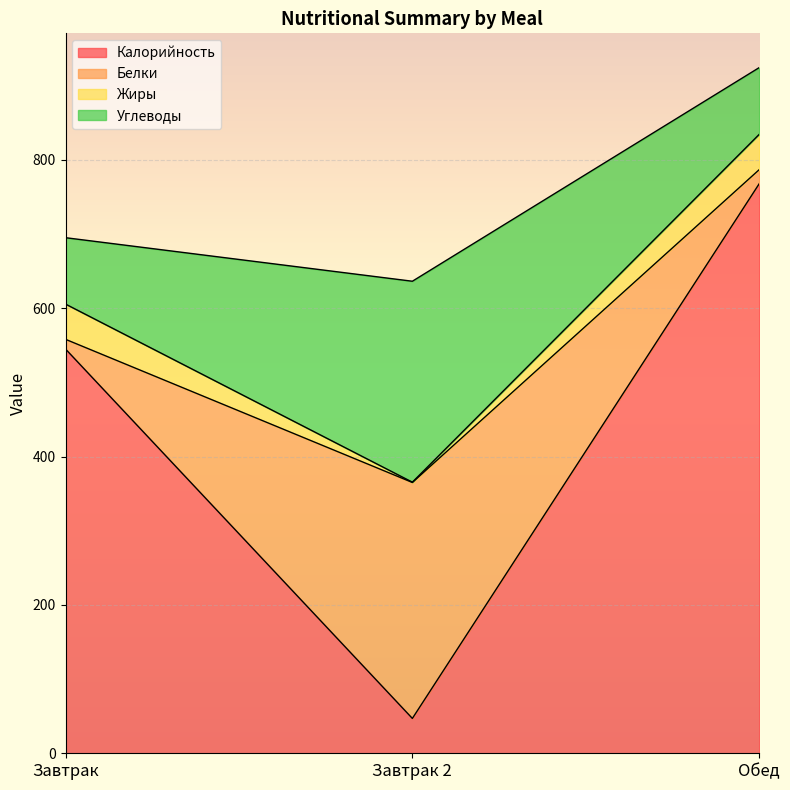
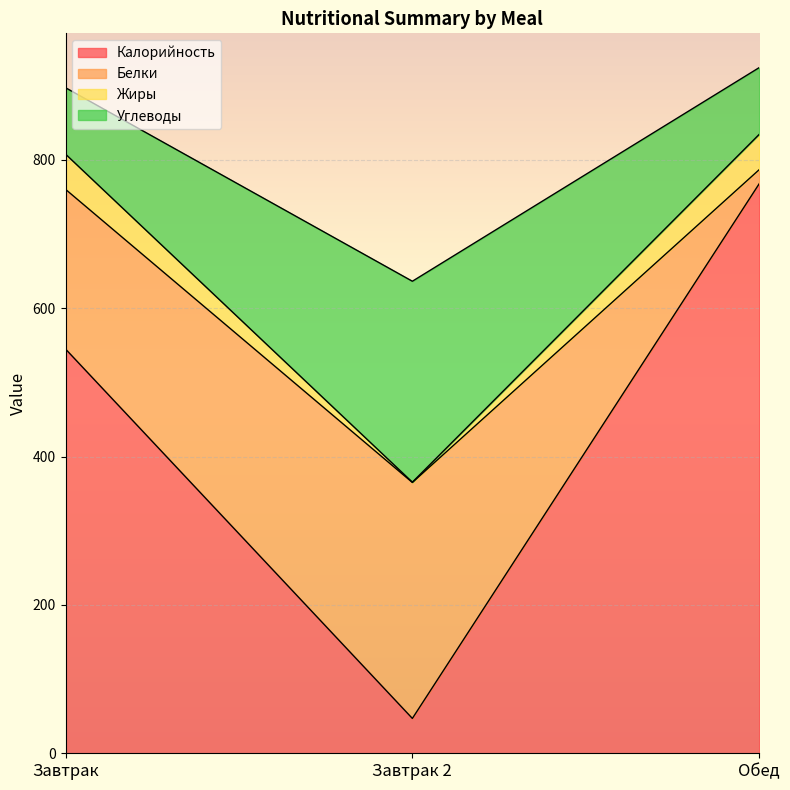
  {
    "Калорийность": {
      "Завтрак": 550,
      "Завтрак 2": 50,
      "Обед": 770
    },
    "Белки": {
-     "Завтрак": 10,
+     "Завтрак": 220,
      "Обед": 20
    },
    "Жиры": {
      "Завтрак": 50,
      "Обед": 50
    },
    "Углеводы": {
      "Завтрак": 90,
      "Завтрак 2": 270,
      "Обед": 90
    }
  }
